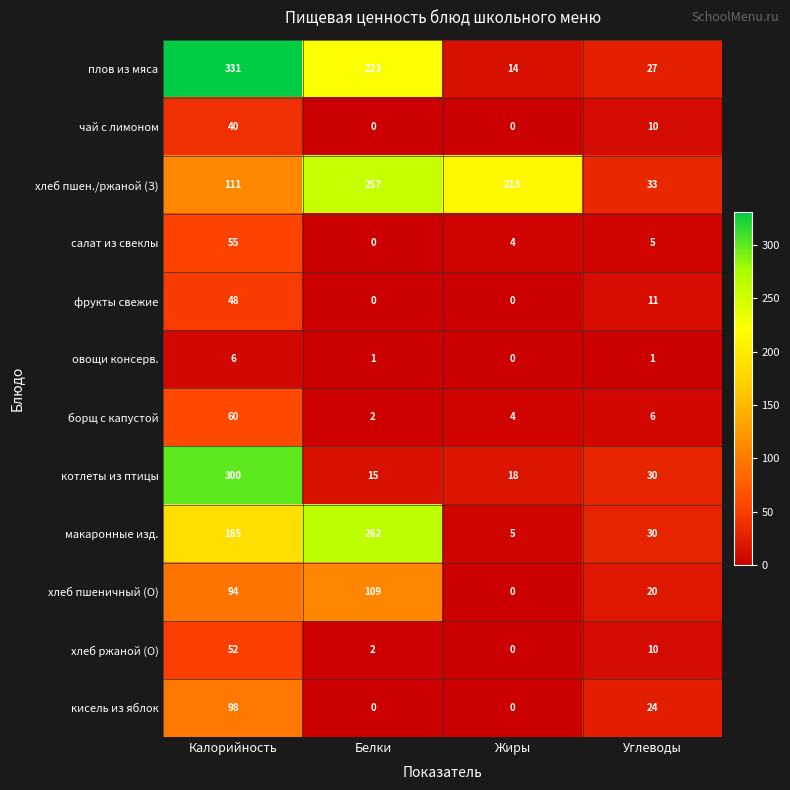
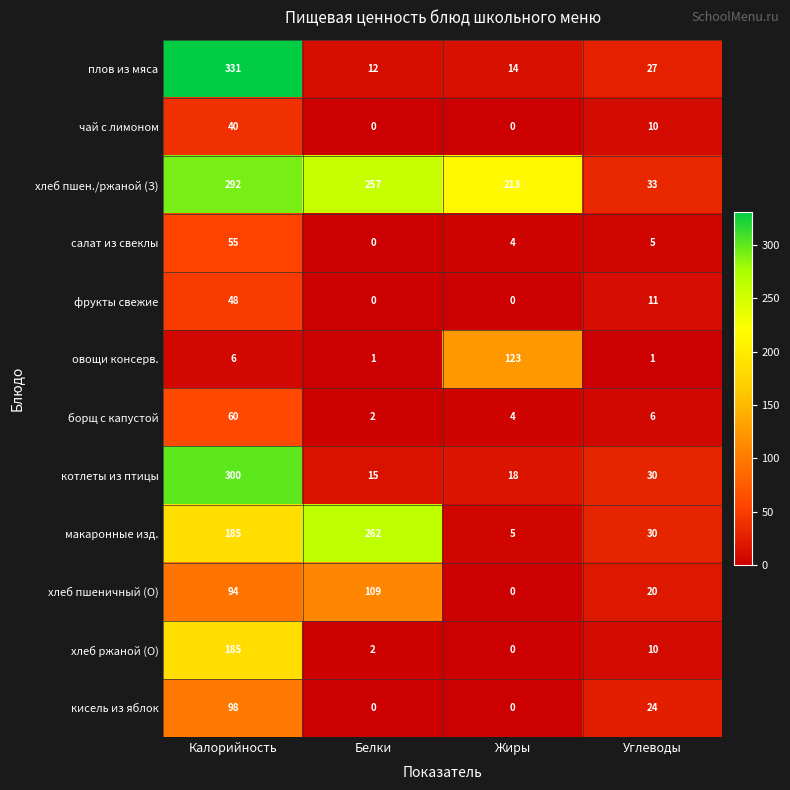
  {
    "плов из мяса": {
      "Калорийность": 331,
-     "Белки": 223,
+     "Белки": 12,
      "Жиры": 14,
      "Углеводы": 27
    },
    "чай с лимоном": {
      "Калорийность": 40,
      "Белки": 0,
      "Жиры": 0,
      "Углеводы": 10
    },
    "хлеб пшен./ржаной (З)": {
-     "Калорийность": 111,
+     "Калорийность": 292,
      "Белки": 257,
      "Жиры": 213,
      "Углеводы": 33
    },
    "салат из свеклы": {
      "Калорийность": 55,
      "Белки": 0,
      "Жиры": 4,
      "Углеводы": 5
    },
    "фрукты свежие": {
      "Калорийность": 48,
      "Белки": 0,
      "Жиры": 0,
      "Углеводы": 11
    },
    "овощи консерв.": {
      "Калорийность": 6,
      "Белки": 1,
-     "Жиры": 0,
+     "Жиры": 123,
      "Углеводы": 1
    },
    "борщ с капустой": {
      "Калорийность": 60,
      "Белки": 2,
      "Жиры": 4,
      "Углеводы": 6
    },
    "котлеты из птицы": {
      "Калорийность": 300,
      "Белки": 15,
      "Жиры": 18,
      "Углеводы": 30
    },
    "макаронные изд.": {
      "Калорийность": 185,
      "Белки": 262,
      "Жиры": 5,
      "Углеводы": 30
    },
    "хлеб пшеничный (О)": {
      "Калорийность": 94,
      "Белки": 109,
      "Жиры": 0,
      "Углеводы": 20
    },
    "хлеб ржаной (О)": {
-     "Калорийность": 52,
+     "Калорийность": 185,
      "Белки": 2,
      "Жиры": 0,
      "Углеводы": 10
    },
    "кисель из яблок": {
      "Калорийность": 98,
      "Белки": 0,
      "Жиры": 0,
      "Углеводы": 24
    }
  }
